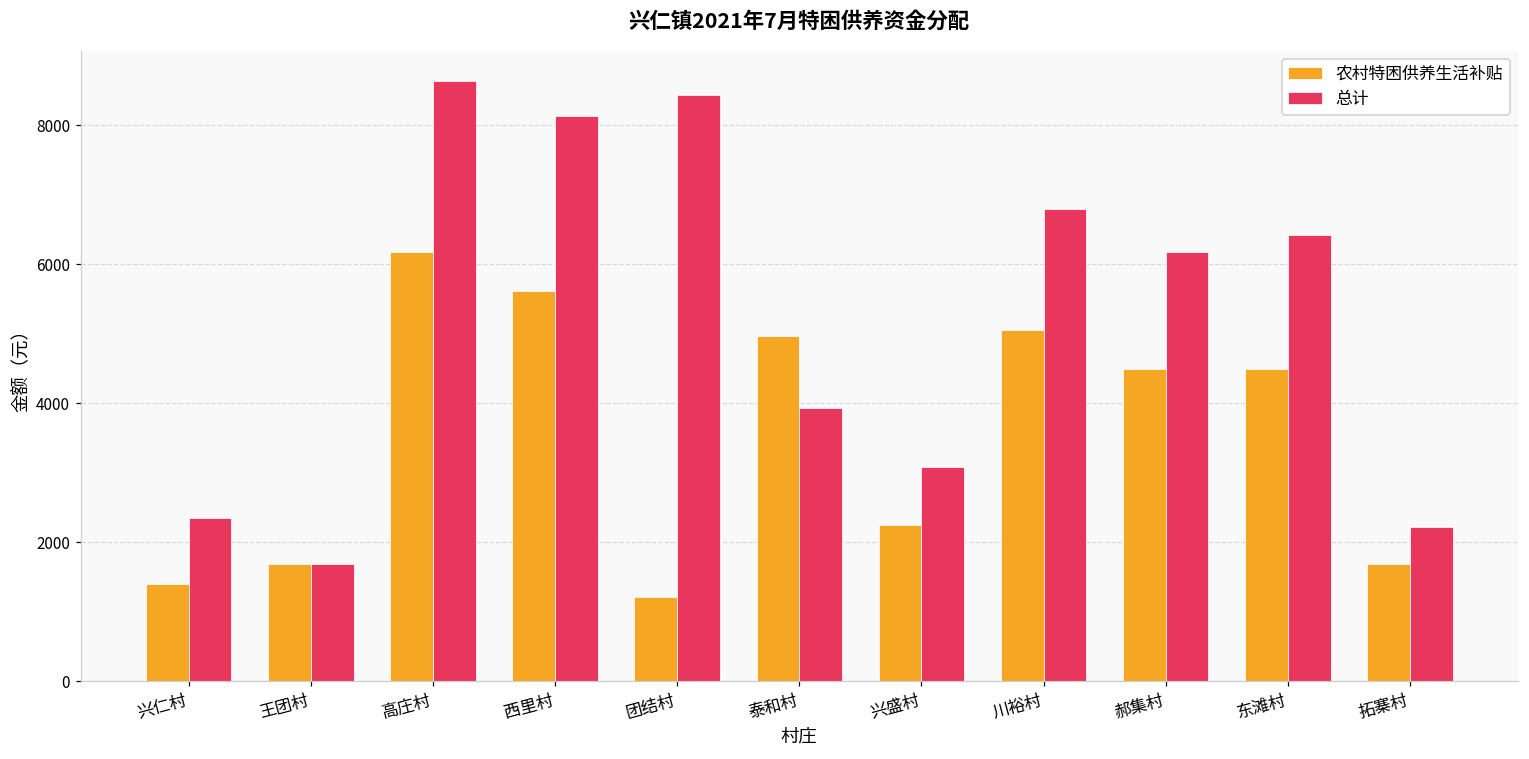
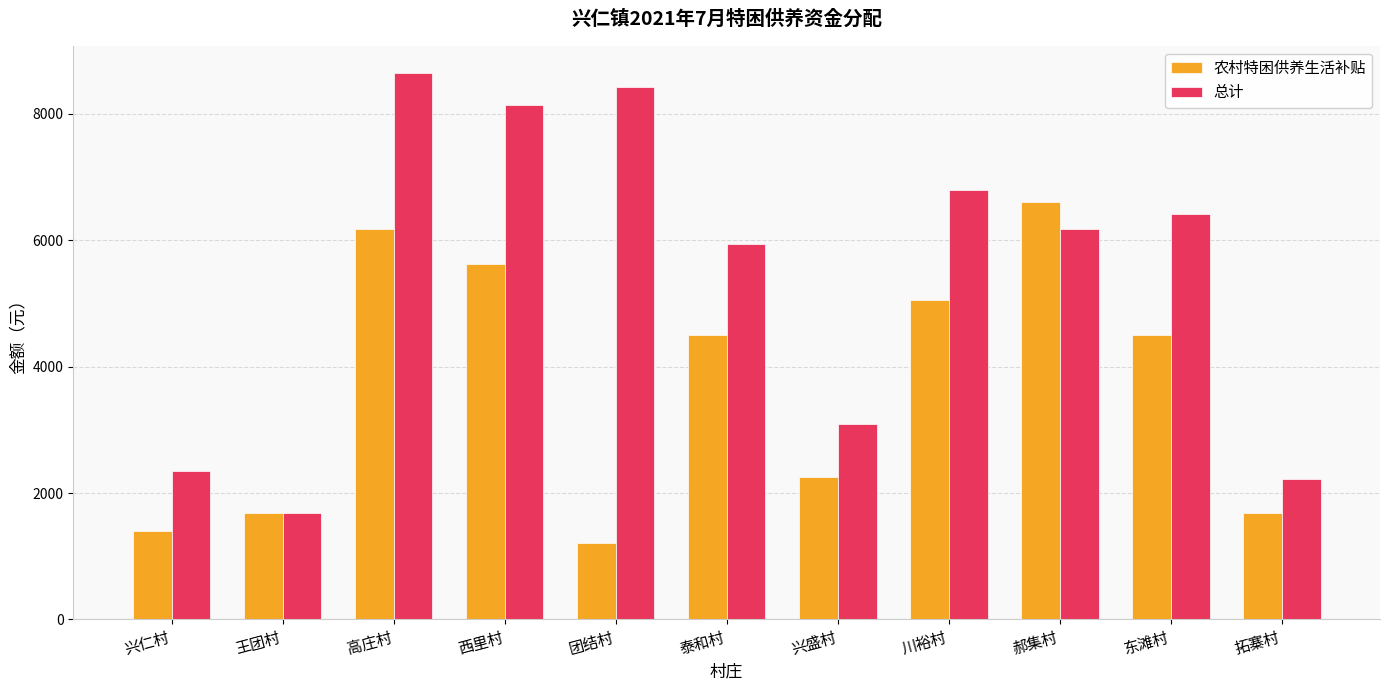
  {
    "农村特困供养生活补贴": {
      "兴仁村": 1400,
      "王团村": 1700,
      "高庄村": 6200,
      "西里村": 5600,
      "团结村": 1200,
-     "泰和村": 5000,
+     "泰和村": 4500,
      "兴盛村": 2200,
      "川裕村": 5100,
-     "郝集村": 4500,
+     "郝集村": 6600,
      "东滩村": 4500,
      "拓寨村": 1700
    },
    "总计": {
      "兴仁村": 2300,
      "王团村": 1700,
      "高庄村": 8600,
      "西里村": 8100,
      "团结村": 8400,
-     "泰和村": 3900,
+     "泰和村": 5900,
      "兴盛村": 3100,
      "川裕村": 6800,
      "郝集村": 6200,
      "东滩村": 6400,
      "拓寨村": 2200
    }
  }
